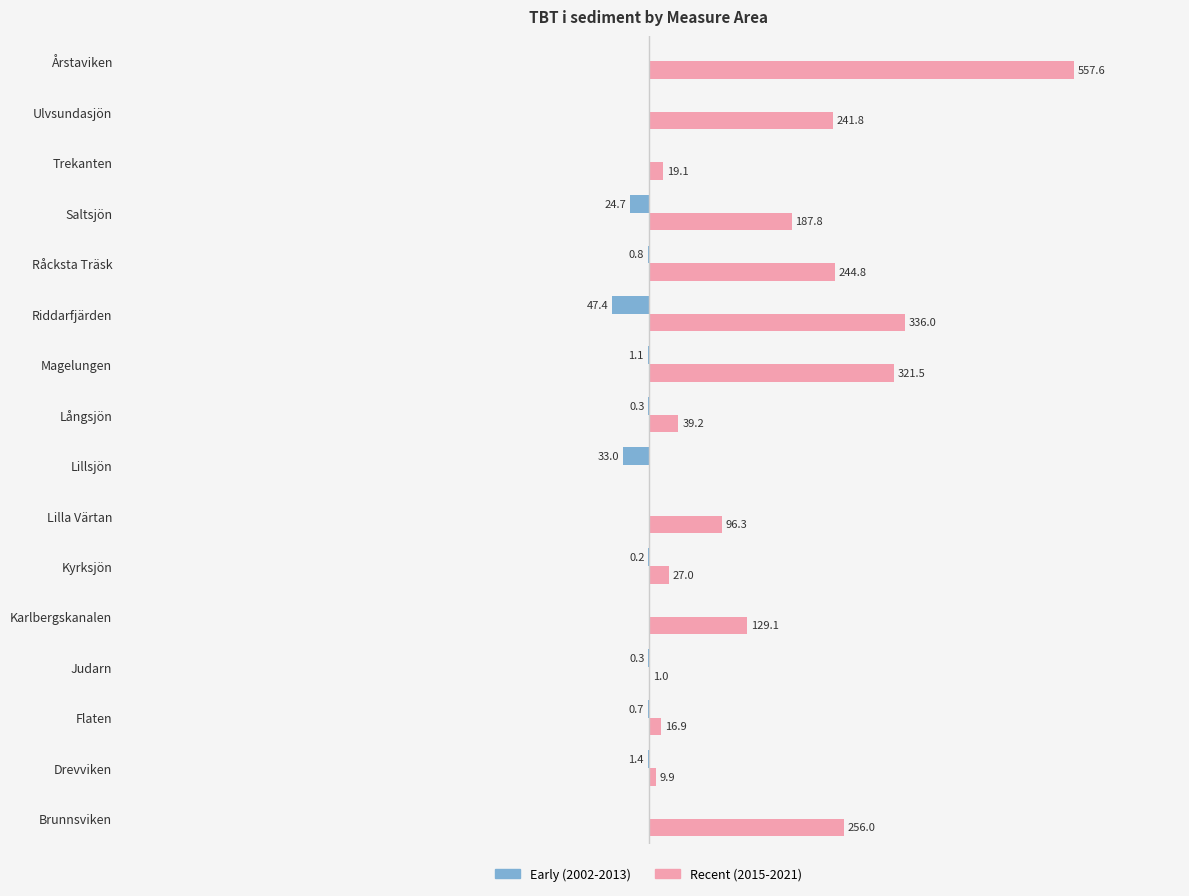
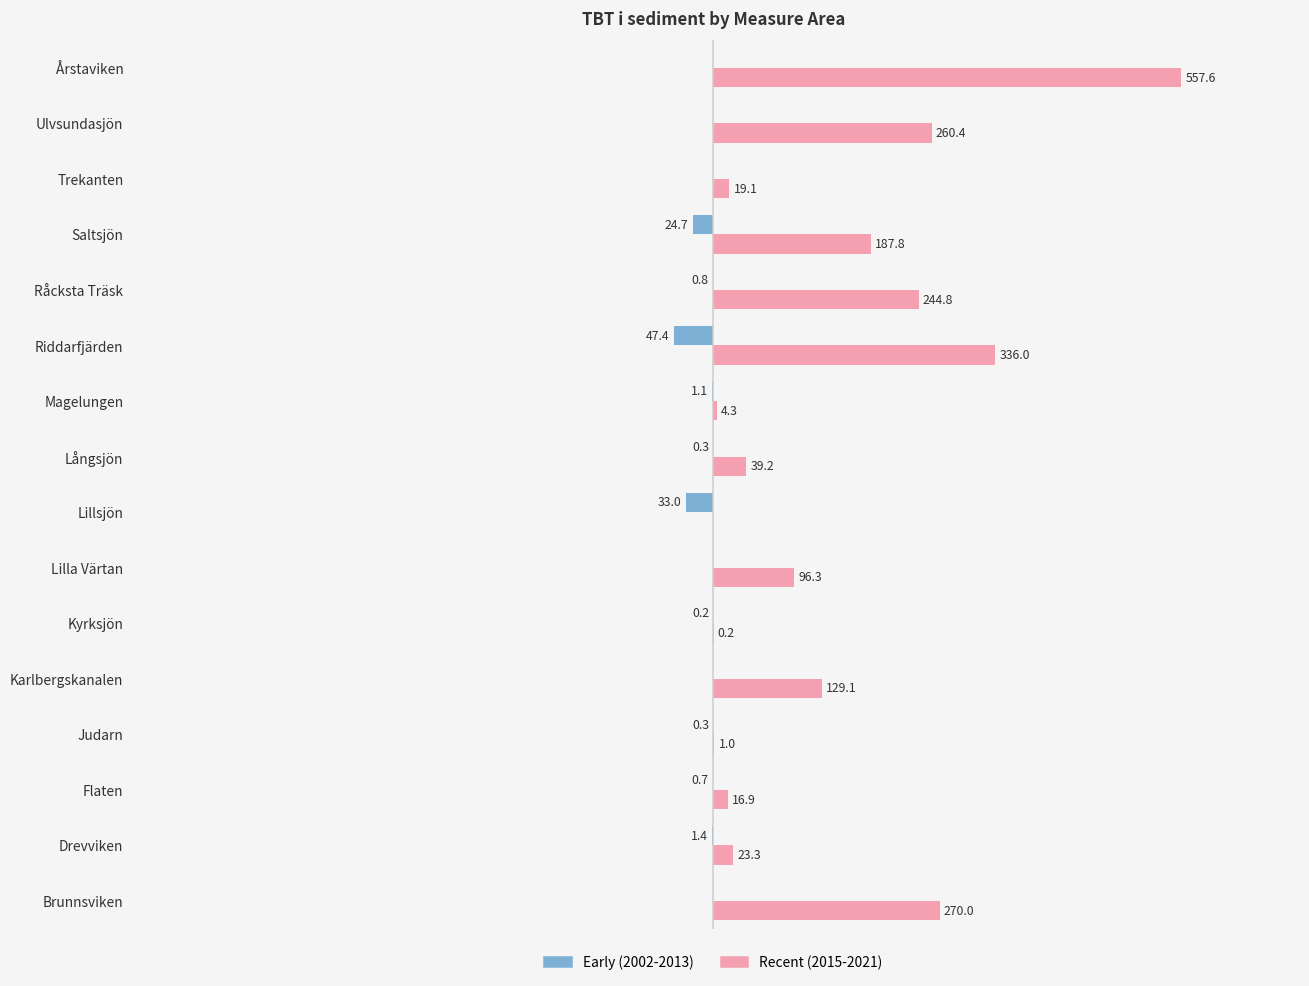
  {
    "Recent (2015-2021)": {
      "Årstaviken": 557.6,
-     "Ulvsundasjön": 241.8,
+     "Ulvsundasjön": 260.4,
      "Trekanten": 19.1,
      "Saltsjön": 187.8,
      "Råcksta Träsk": 244.8,
      "Riddarfjärden": 336.0,
-     "Magelungen": 321.5,
+     "Magelungen": 4.3,
      "Långsjön": 39.2,
      "Lilla Värtan": 96.3,
-     "Kyrksjön": 27.0,
+     "Kyrksjön": 0.2,
      "Karlbergskanalen": 129.1,
      "Judarn": 1.0,
      "Flaten": 16.9,
-     "Drevviken": 9.9,
-     "Brunnsviken": 256.0
+     "Drevviken": 23.3,
+     "Brunnsviken": 270.0
    }
  }
